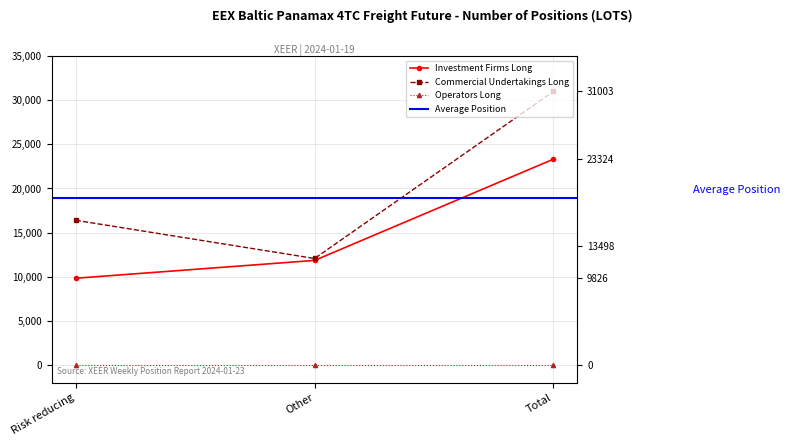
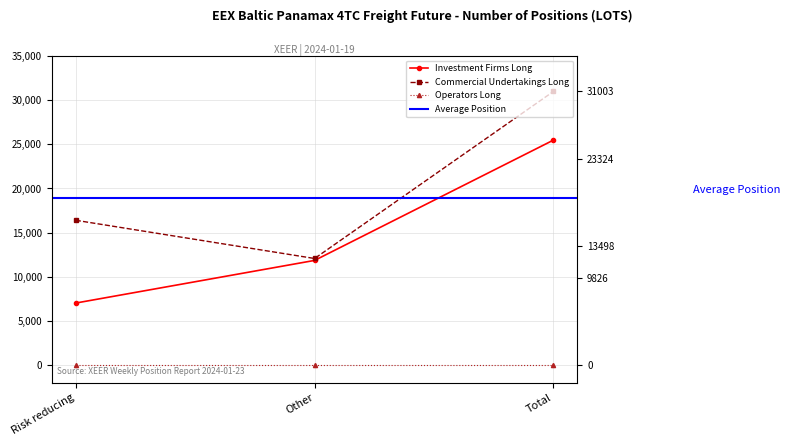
  {
    "Investment Firms Long": {
-     "Risk reducing": "10,000",
-     "Total": "23,000"
+     "Risk reducing": "7,000",
+     "Total": "25,000"
    },
    "Commercial Undertakings Long": {
      "Risk reducing": "16,000"
    },
    "Operators Long": {
      "Other": "0",
      "Total": "0"
    }
  }
